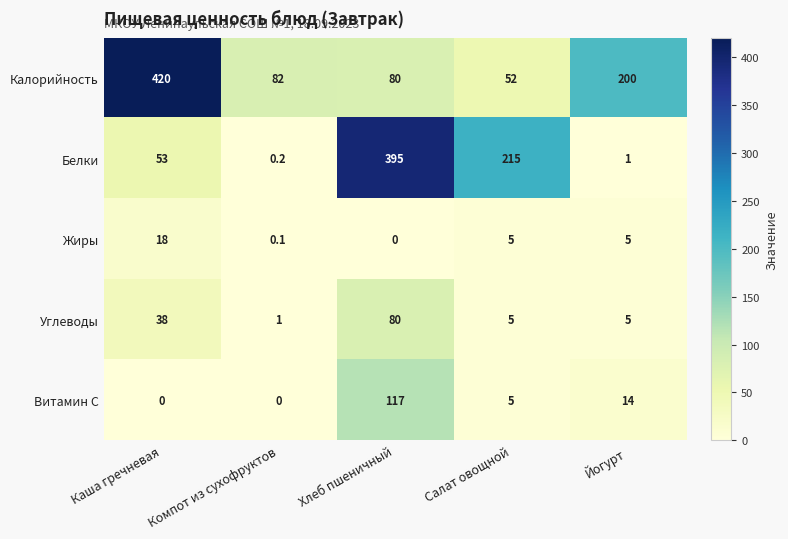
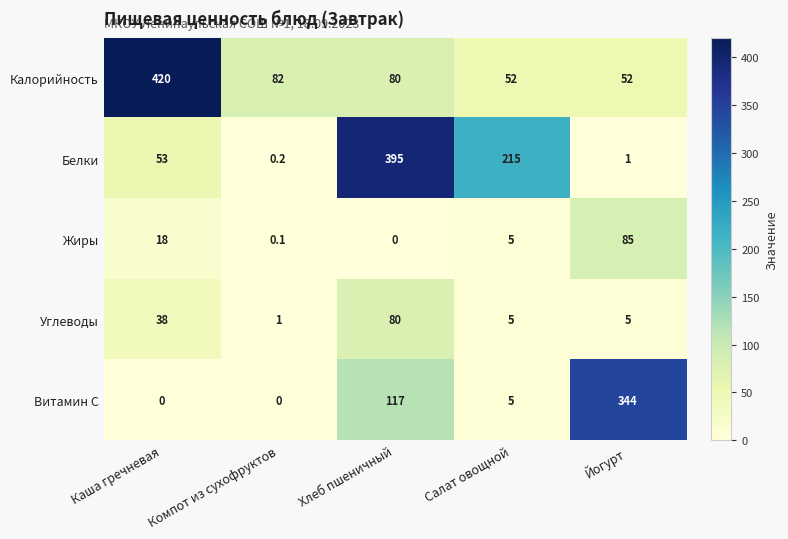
  {
    "Калорийность": {
      "Каша гречневая": 420,
      "Компот из сухофруктов": 82,
      "Хлеб пшеничный": 80,
      "Салат овощной": 52,
-     "Йогурт": 200
+     "Йогурт": 52
    },
    "Белки": {
      "Каша гречневая": 53,
      "Компот из сухофруктов": 0.2,
      "Хлеб пшеничный": 395,
      "Салат овощной": 215,
      "Йогурт": 1
    },
    "Жиры": {
      "Каша гречневая": 18,
      "Компот из сухофруктов": 0.1,
      "Хлеб пшеничный": 0,
      "Салат овощной": 5,
-     "Йогурт": 5
+     "Йогурт": 85
    },
    "Углеводы": {
      "Каша гречневая": 38,
      "Компот из сухофруктов": 1,
      "Хлеб пшеничный": 80,
      "Салат овощной": 5,
      "Йогурт": 5
    },
    "Витамин С": {
      "Каша гречневая": 0,
      "Компот из сухофруктов": 0,
      "Хлеб пшеничный": 117,
      "Салат овощной": 5,
-     "Йогурт": 14
+     "Йогурт": 344
    }
  }
